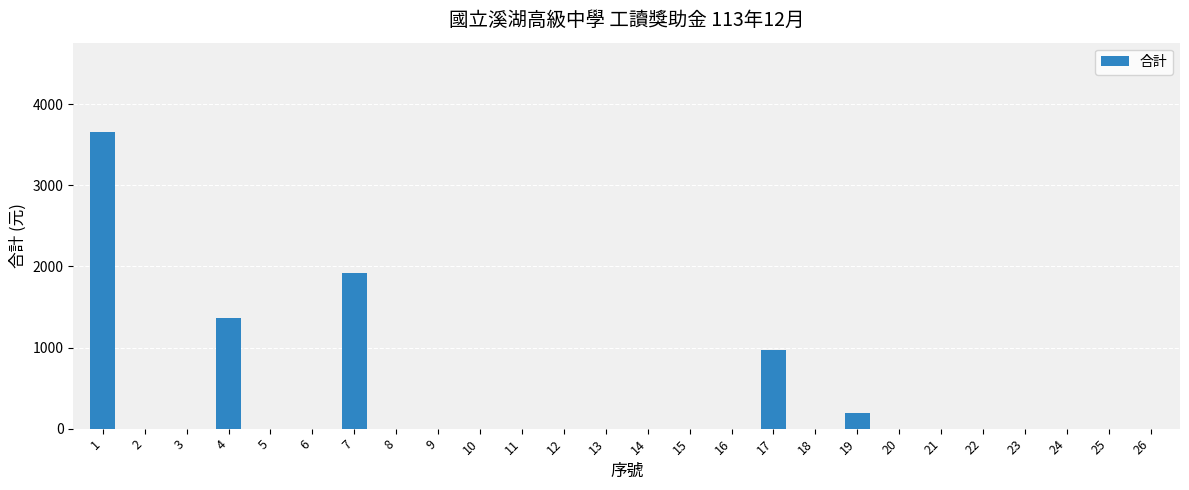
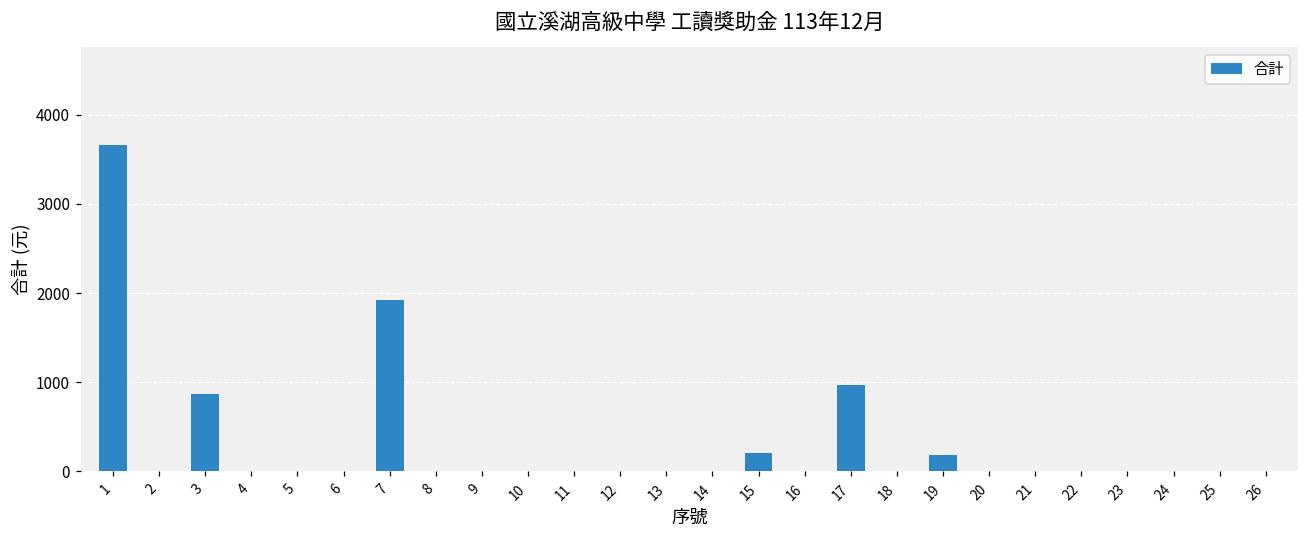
  {
    "1": 3700,
    "2": 0,
-   "3": 0,
-   "4": 1400,
+   "3": 900,
+   "4": 0,
    "5": 0,
    "6": 0,
    "7": 1900,
    "8": 0,
    "9": 0,
    "10": 0,
    "11": 0,
    "12": 0,
    "13": 0,
    "14": 0,
-   "15": 0,
+   "15": 200,
    "16": 0,
    "17": 1000,
    "18": 0,
    "19": 200,
    "20": 0,
    "21": 0,
    "22": 0,
    "23": 0,
    "24": 0,
    "25": 0,
    "26": 0
  }
